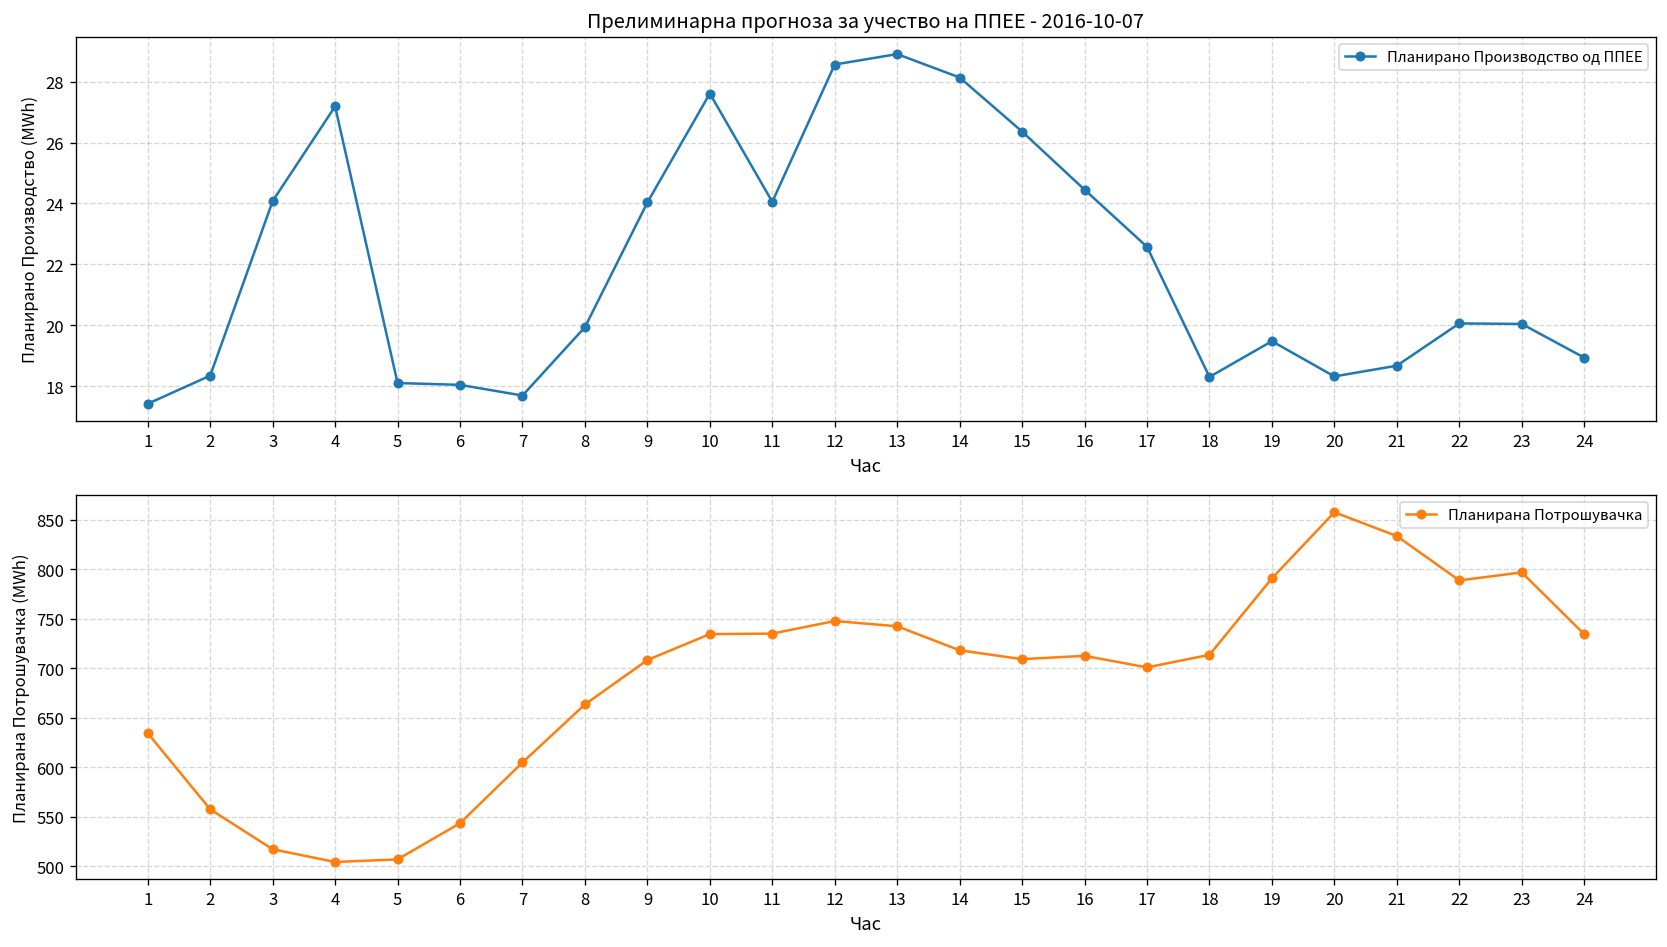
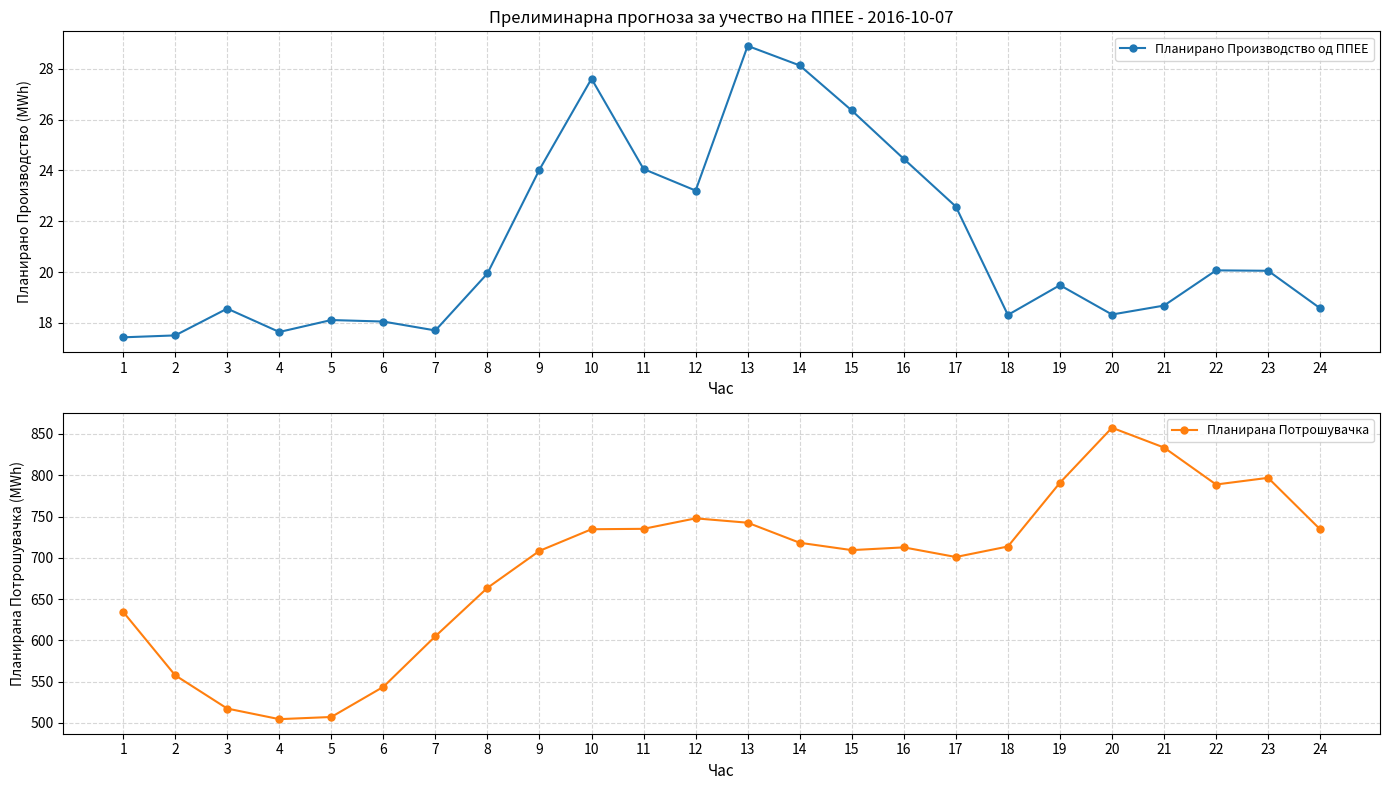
  {
    "Прелиминарна прогноза за учество на ППЕЕ - 2016-10-07": {
      "1": 17.4,
-     "2": 18.4,
-     "3": 24.1,
-     "4": 27.2,
+     "2": 17.5,
+     "3": 18.6,
+     "4": 17.6,
      "5": 18.1,
      "6": 18.0,
      "7": 17.7,
      "8": 19.9,
      "9": 24.0,
      "10": 27.6,
      "11": 24.1,
-     "12": 28.6,
+     "12": 23.2,
      "13": 28.9,
      "14": 28.1,
      "15": 26.4,
      "16": 24.5,
      "17": 22.6,
      "18": 18.3,
      "19": 19.5,
      "20": 18.3,
      "21": 18.7,
      "22": 20.1,
      "23": 20.0,
-     "24": 18.9
+     "24": 18.6
    }
  }
